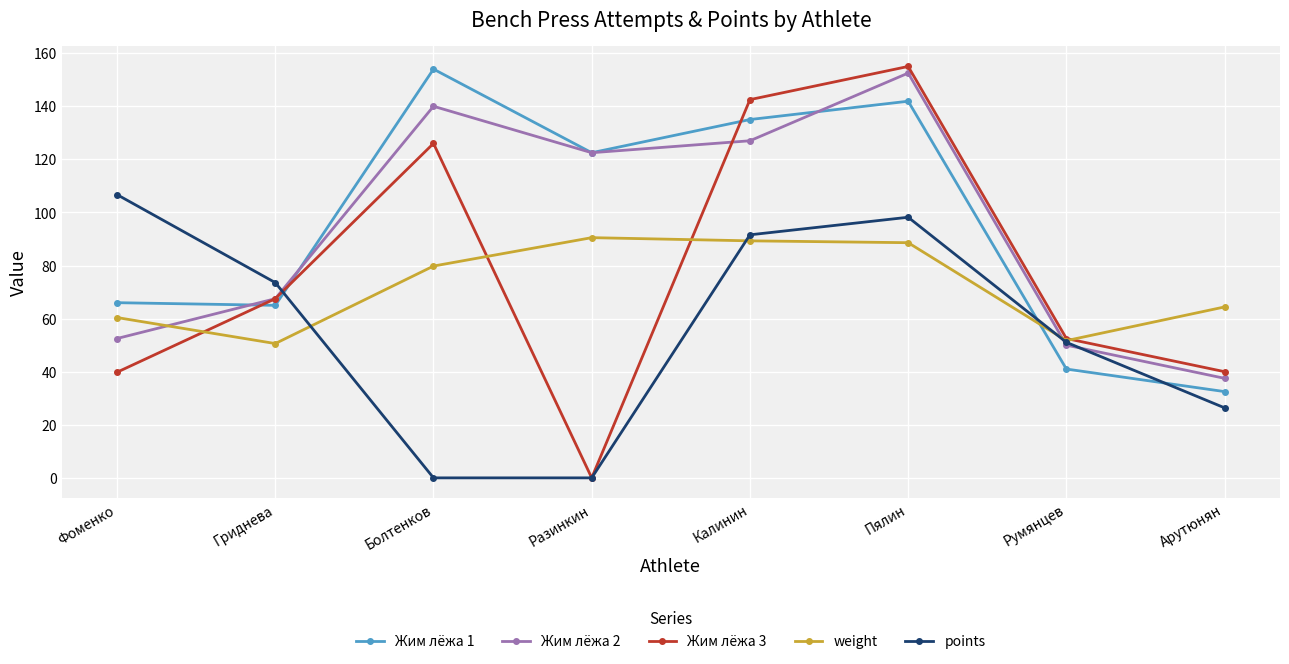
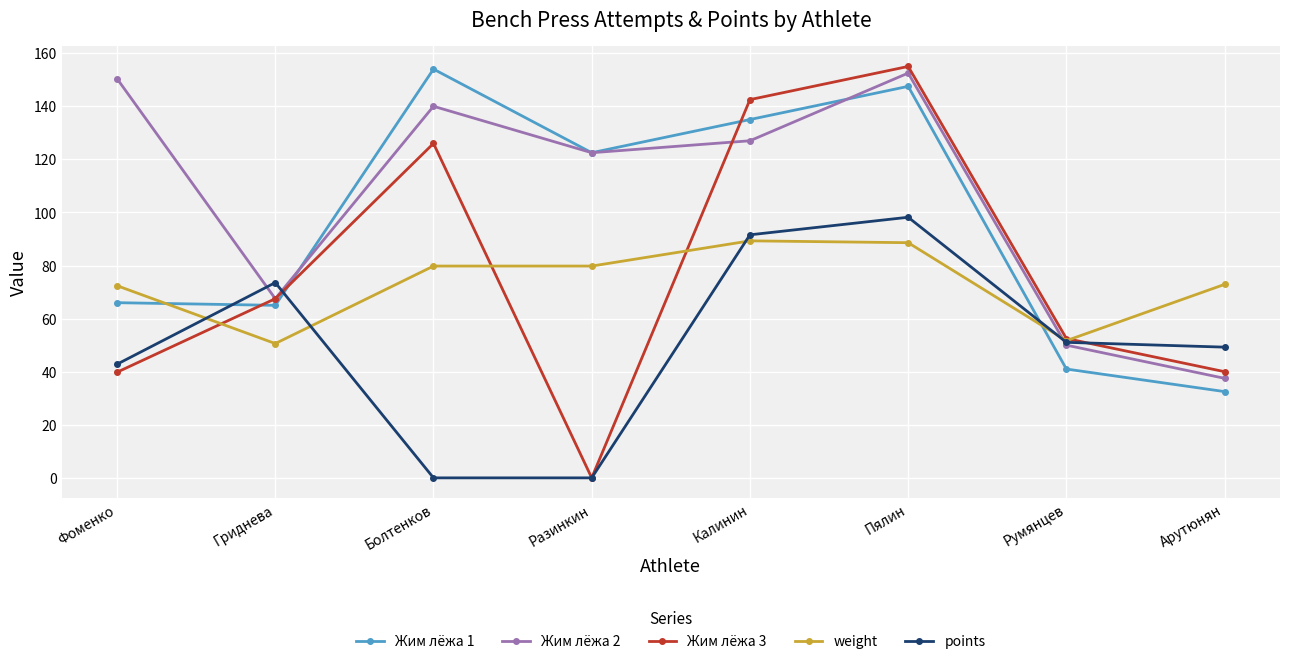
  {
    "Жим лёжа 1": {
      "Фоменко": 66,
      "Гриднева": 65,
      "Болтенков": 154,
      "Калинин": 135,
-     "Пялин": 142,
+     "Пялин": 148,
      "Румянцев": 41,
      "Арутюнян": 33
    },
    "Жим лёжа 2": {
-     "Фоменко": 53,
+     "Фоменко": 150,
      "Болтенков": 140,
      "Калинин": 127,
      "Пялин": 153,
      "Румянцев": 50,
      "Арутюнян": 38
    },
    "Жим лёжа 3": {
      "Фоменко": 40,
      "Болтенков": 126,
      "Калинин": 143,
      "Пялин": 155,
      "Арутюнян": 40
    },
    "weight": {
-     "Фоменко": 60,
+     "Фоменко": 72,
      "Гриднева": 51,
      "Болтенков": 80,
-     "Разинкин": 91,
+     "Разинкин": 80,
      "Калинин": 89,
      "Пялин": 89,
-     "Арутюнян": 64
+     "Арутюнян": 73
    },
    "points": {
-     "Фоменко": 107,
+     "Фоменко": 43,
      "Гриднева": 74,
      "Болтенков": 0,
      "Калинин": 92,
      "Пялин": 98,
-     "Арутюнян": 26
+     "Арутюнян": 49
    }
  }
